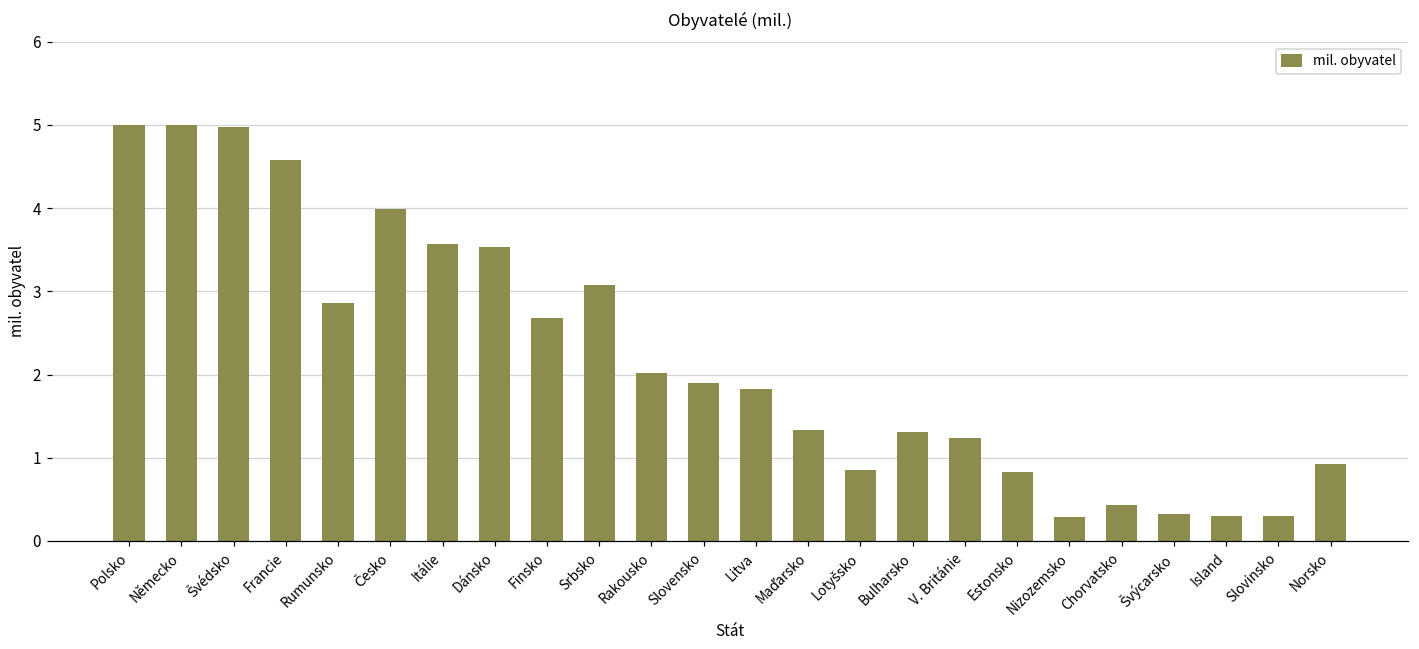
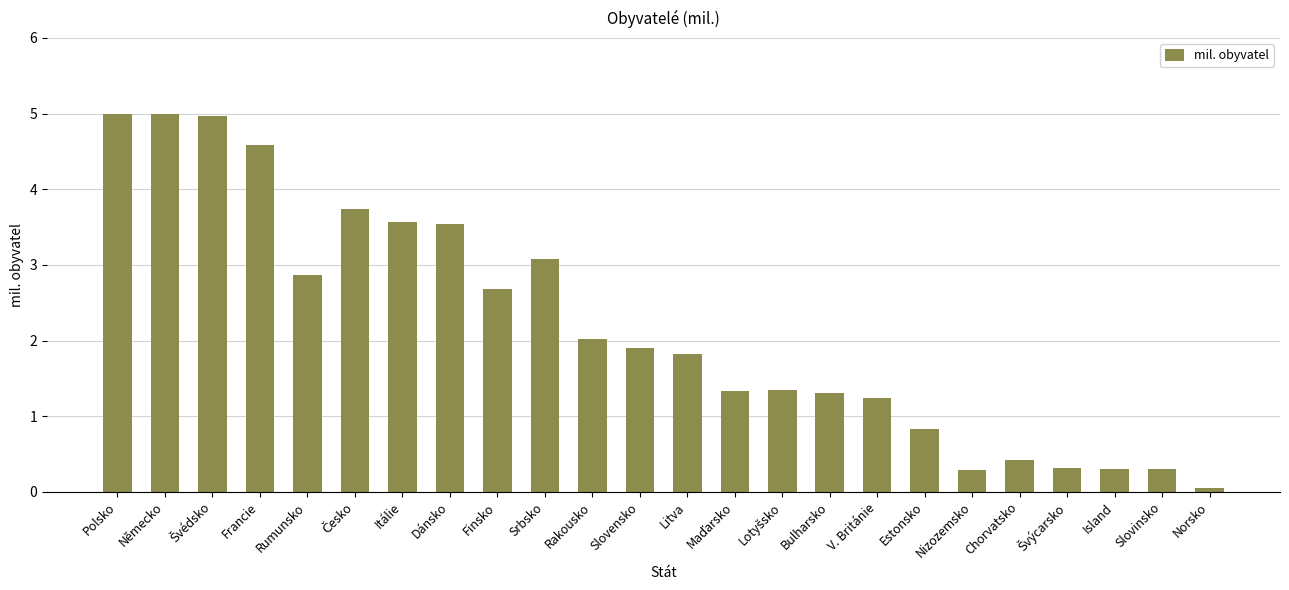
  {
    "Polsko": 5.0,
    "Německo": 5.0,
    "Švédsko": 5.0,
    "Francie": 4.6,
    "Rumunsko": 2.9,
-   "Česko": 4.0,
+   "Česko": 3.7,
    "Itálie": 3.6,
    "Dánsko": 3.5,
    "Finsko": 2.7,
    "Srbsko": 3.1,
    "Rakousko": 2.0,
    "Slovensko": 1.9,
    "Litva": 1.8,
    "Maďarsko": 1.3,
-   "Lotyšsko": 0.9,
+   "Lotyšsko": 1.3,
    "Bulharsko": 1.3,
    "V. Británie": 1.2,
    "Estonsko": 0.8,
    "Nizozemsko": 0.3,
    "Chorvatsko": 0.4,
    "Švýcarsko": 0.3,
    "Island": 0.3,
    "Slovinsko": 0.3,
-   "Norsko": 0.9
+   "Norsko": 0.1
  }
